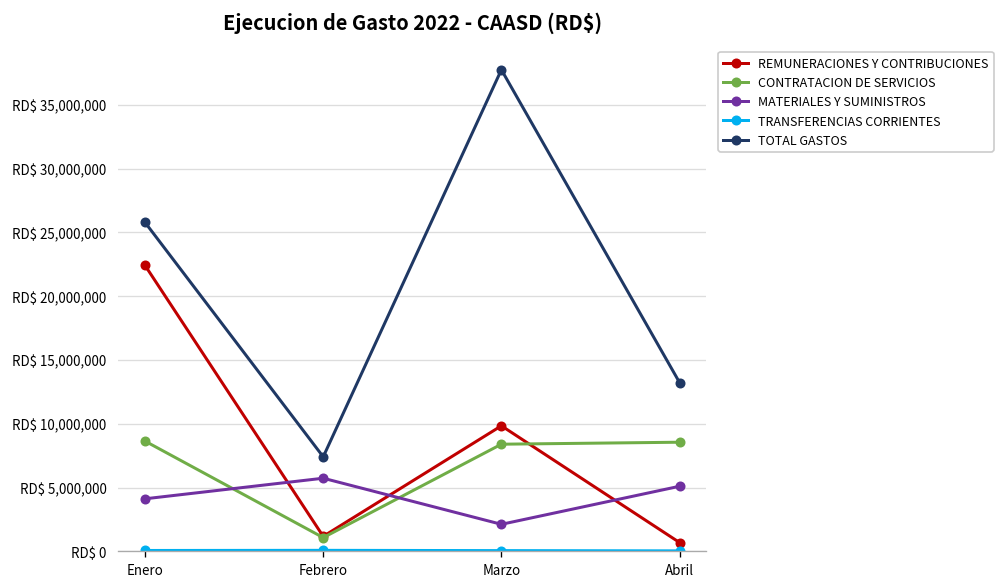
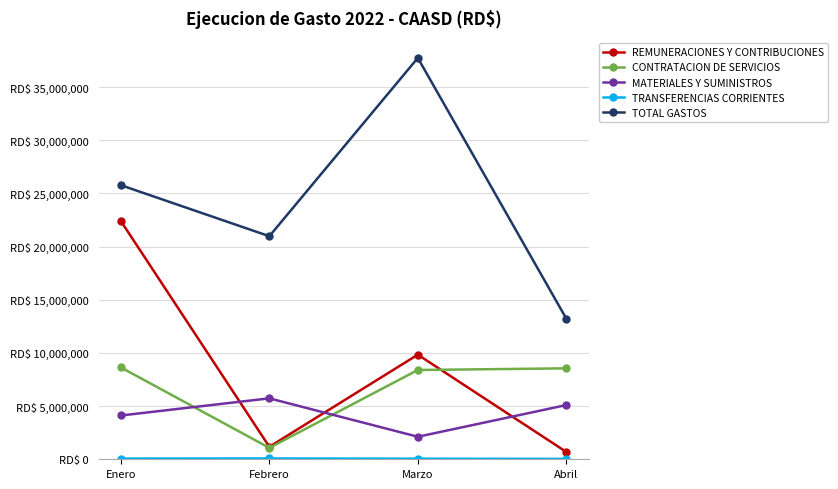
  {
    "REMUNERACIONES Y CONTRIBUCIONES": {
      "Enero": "RD$ 22,400,000",
      "Marzo": "RD$ 9,800,000",
      "Abril": "RD$ 700,000"
    },
    "CONTRATACION DE SERVICIOS": {
      "Enero": "RD$ 8,600,000",
      "Marzo": "RD$ 8,400,000",
      "Abril": "RD$ 8,600,000"
    },
    "MATERIALES Y SUMINISTROS": {
      "Enero": "RD$ 4,100,000",
      "Febrero": "RD$ 5,700,000",
      "Marzo": "RD$ 2,100,000",
      "Abril": "RD$ 5,100,000"
    },
    "TRANSFERENCIAS CORRIENTES": {
      "Enero": "RD$ 100,000",
      "Febrero": "RD$ 100,000",
      "Marzo": "RD$ 100,000",
      "Abril": "RD$ 0"
    },
    "TOTAL GASTOS": {
      "Enero": "RD$ 25,800,000",
-     "Febrero": "RD$ 7,400,000",
+     "Febrero": "RD$ 21,000,000",
      "Marzo": "RD$ 37,700,000",
      "Abril": "RD$ 13,200,000"
    }
  }
